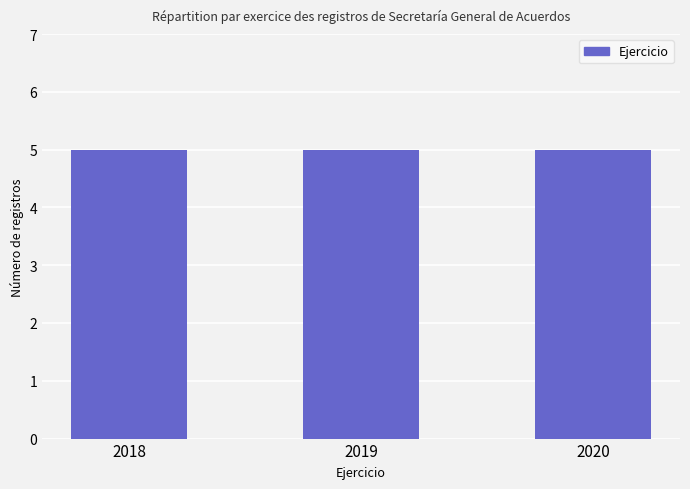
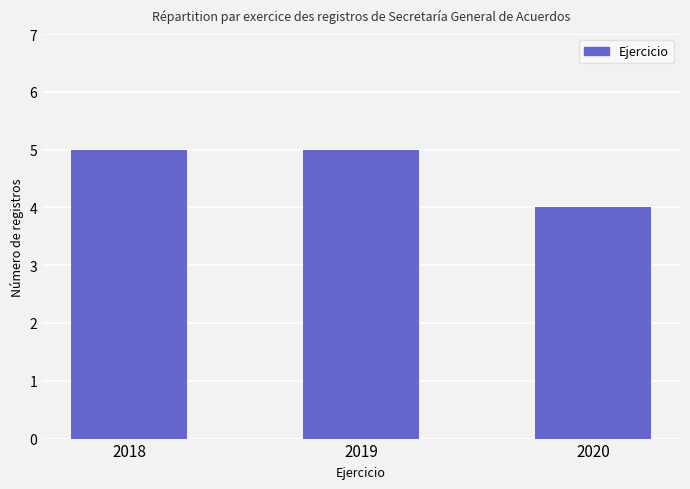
  {
    "2018": 5,
    "2019": 5,
-   "2020": 5
+   "2020": 4
  }
